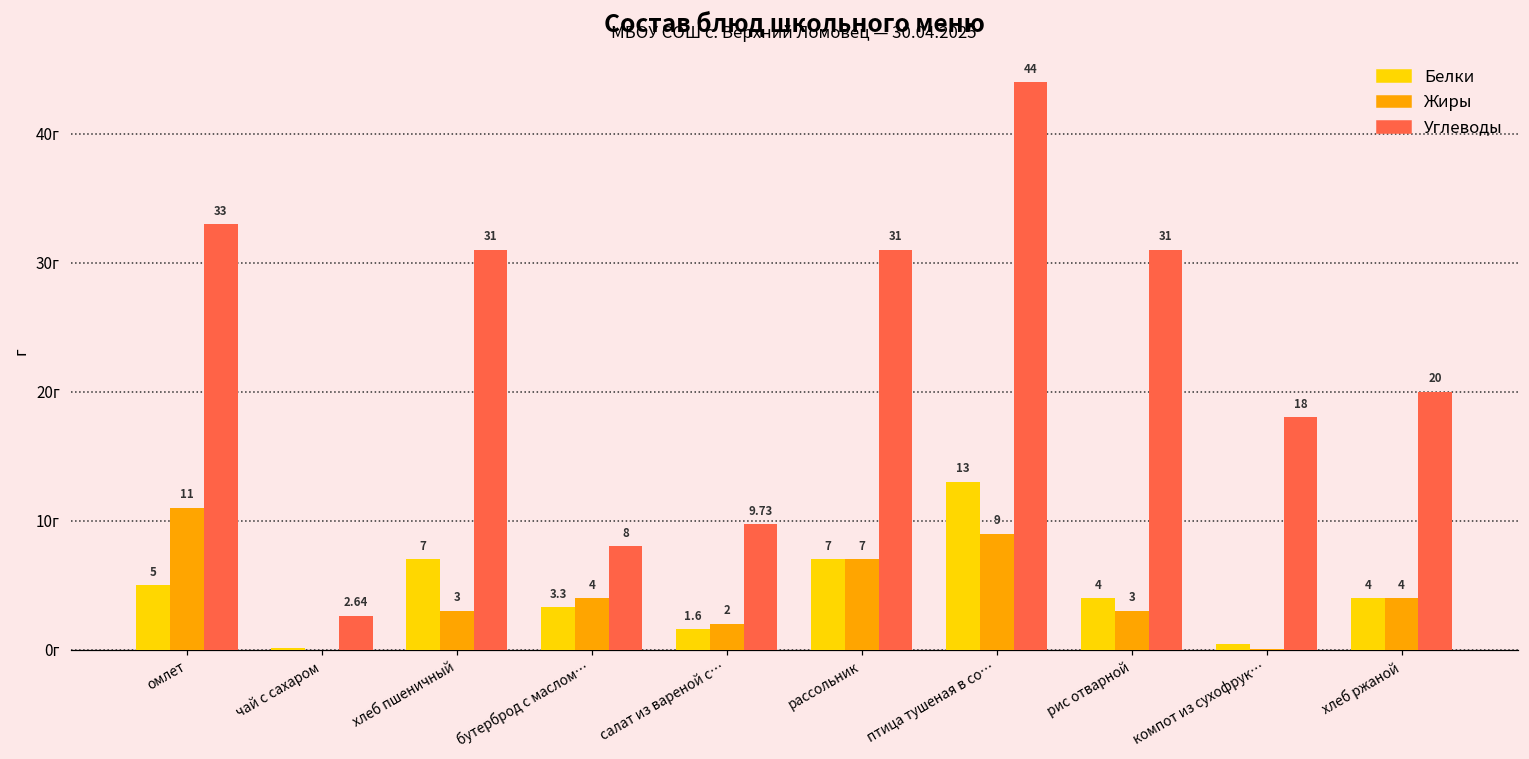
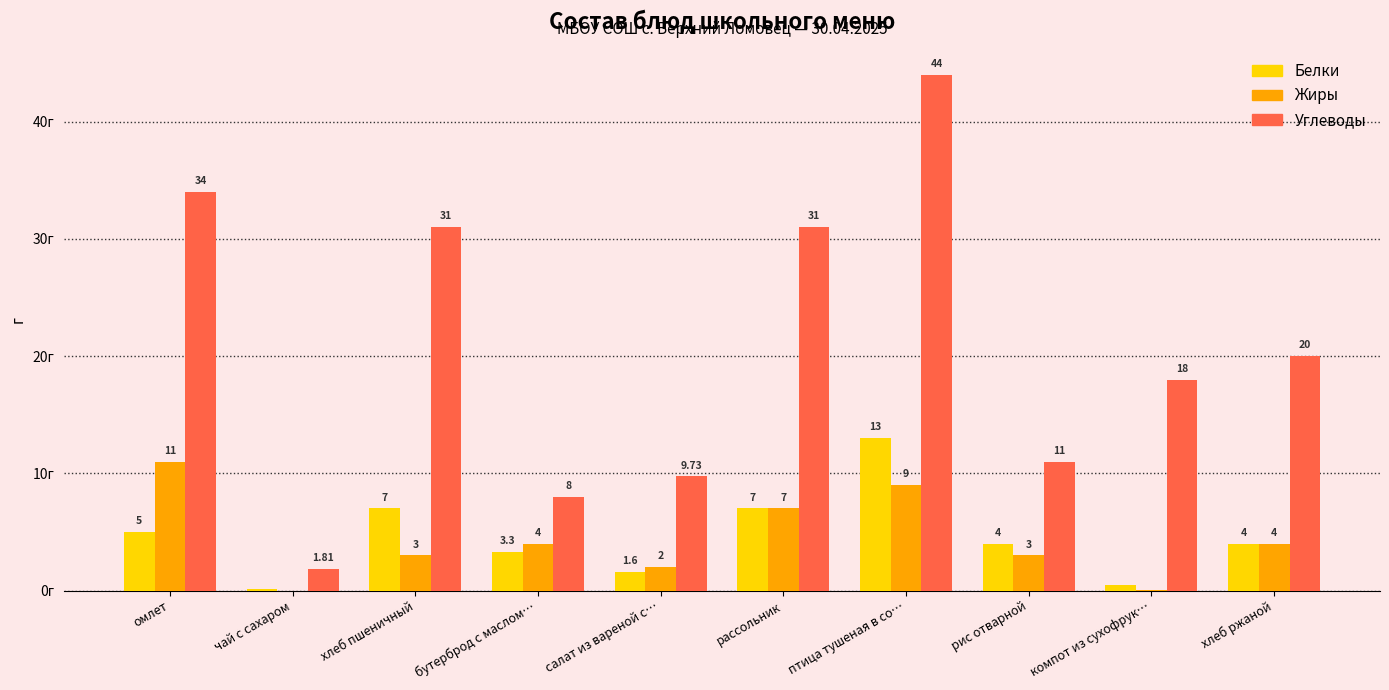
  {
    "Углеводы": {
-     "омлет": 33,
-     "чай с сахаром": 2.64,
+     "омлет": 34,
+     "чай с сахаром": 1.81,
      "хлеб пшеничный": 31,
      "бутерброд с маслом…": 8,
      "салат из вареной с…": 9.73,
      "рассольник": 31,
      "птица тушеная в со…": 44,
-     "рис отварной": 31,
+     "рис отварной": 11,
      "компот из сухофрук…": 18,
      "хлеб ржаной": 20
    }
  }
